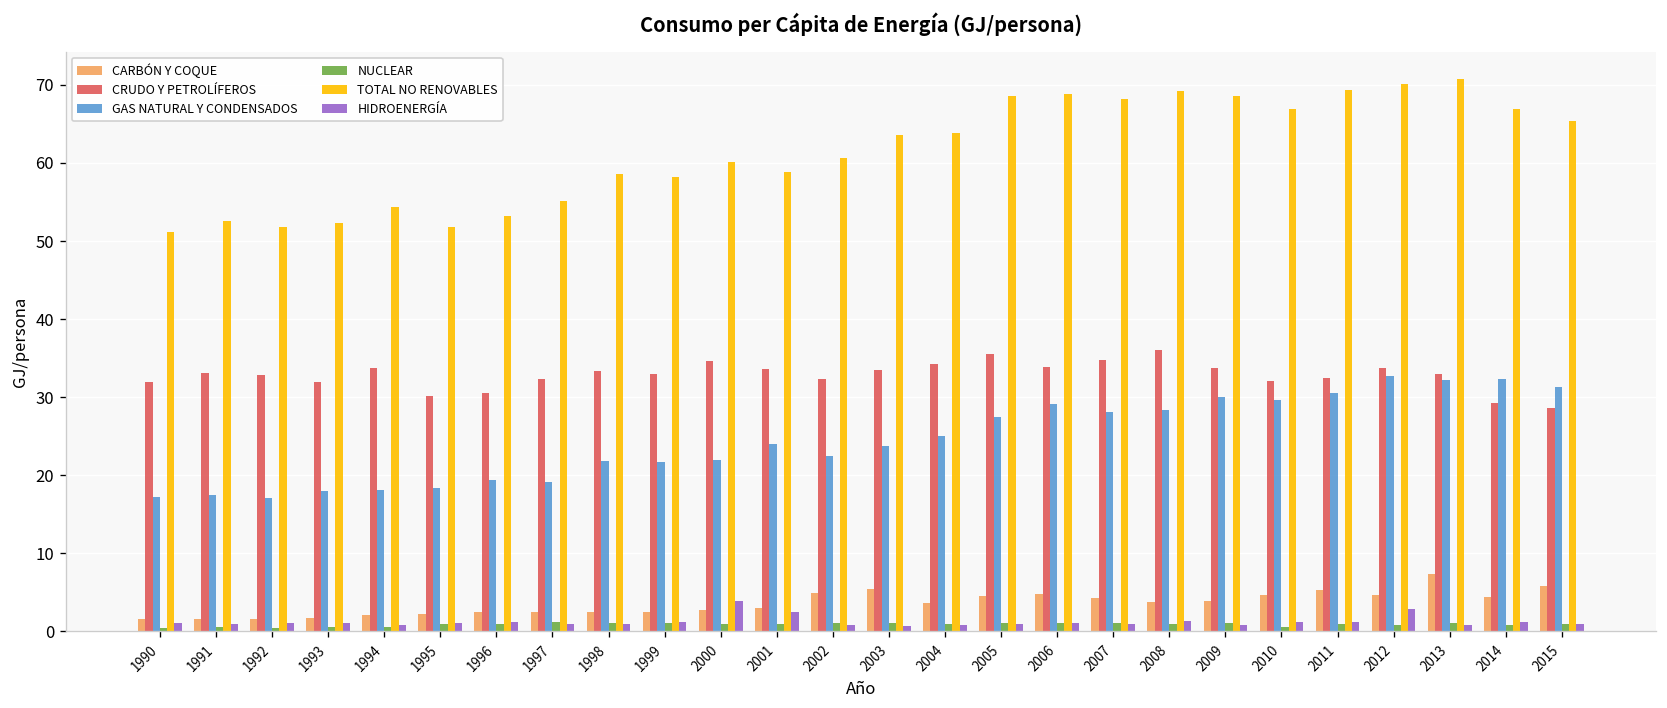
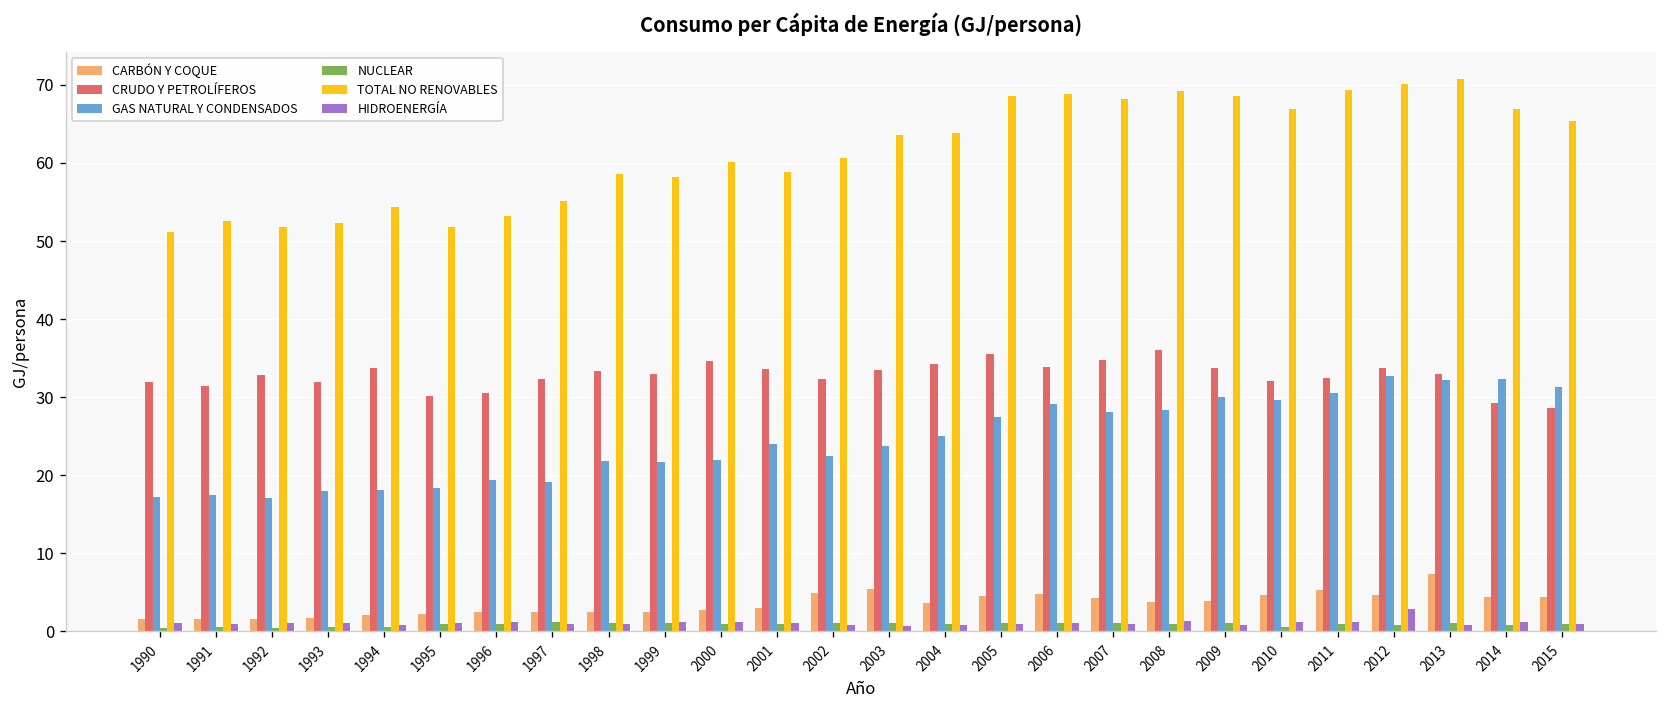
  {
    "CARBÓN Y COQUE": {
      "1990": 2,
      "1991": 2,
      "1992": 2,
      "1993": 2,
      "1994": 2,
      "1995": 2,
      "1996": 3,
      "1997": 2,
      "1998": 2,
      "1999": 3,
      "2000": 3,
      "2001": 3,
      "2002": 5,
      "2003": 5,
      "2004": 4,
      "2005": 4,
      "2006": 5,
      "2007": 4,
      "2008": 4,
      "2009": 4,
      "2010": 5,
      "2011": 5,
      "2012": 5,
      "2013": 7,
      "2014": 4,
-     "2015": 6
+     "2015": 4
    },
    "CRUDO Y PETROLÍFEROS": {
      "1990": 32,
-     "1991": 33,
+     "1991": 31,
      "1992": 33,
      "1993": 32,
      "1994": 34,
      "1995": 30,
      "1996": 30,
      "1997": 32,
      "1998": 33,
      "1999": 33,
      "2000": 35,
      "2001": 34,
      "2002": 32,
      "2003": 33,
      "2004": 34,
      "2005": 36,
      "2006": 34,
      "2007": 35,
      "2008": 36,
      "2009": 34,
      "2010": 32,
      "2011": 32,
      "2012": 34,
      "2013": 33,
      "2014": 29,
      "2015": 29
    },
    "GAS NATURAL Y CONDENSADOS": {
      "1990": 17,
      "1991": 17,
      "1992": 17,
      "1993": 18,
      "1994": 18,
      "1995": 18,
      "1996": 19,
      "1997": 19,
      "1998": 22,
      "1999": 22,
      "2000": 22,
      "2001": 24,
      "2002": 22,
      "2003": 24,
      "2004": 25,
      "2005": 27,
      "2006": 29,
      "2007": 28,
      "2008": 28,
      "2009": 30,
      "2010": 30,
      "2011": 31,
      "2012": 33,
      "2013": 32,
      "2014": 32,
      "2015": 31
    },
    "NUCLEAR": {
      "1991": 1,
      "1992": 0,
      "1993": 1,
      "1994": 1,
      "1995": 1,
      "1996": 1,
      "1997": 1,
      "1998": 1,
      "1999": 1,
      "2000": 1,
      "2001": 1,
      "2002": 1,
      "2003": 1,
      "2004": 1,
      "2005": 1,
      "2006": 1,
      "2007": 1,
      "2008": 1,
      "2009": 1,
      "2010": 1,
      "2011": 1,
      "2012": 1,
      "2013": 1,
      "2014": 1,
      "2015": 1
    },
    "TOTAL NO RENOVABLES": {
      "1990": 51,
      "1991": 53,
      "1992": 52,
      "1993": 52,
      "1994": 54,
      "1995": 52,
      "1996": 53,
      "1997": 55,
      "1998": 59,
      "1999": 58,
      "2000": 60,
      "2001": 59,
      "2002": 61,
      "2003": 64,
      "2004": 64,
      "2005": 69,
      "2006": 69,
      "2007": 68,
      "2008": 69,
      "2009": 69,
      "2010": 67,
      "2011": 69,
      "2012": 70,
      "2013": 71,
      "2014": 67,
      "2015": 65
    },
    "HIDROENERGÍA": {
      "1990": 1,
      "1991": 1,
      "1992": 1,
      "1993": 1,
      "1994": 1,
      "1995": 1,
      "1996": 1,
      "1997": 1,
      "1998": 1,
      "1999": 1,
-     "2000": 4,
-     "2001": 2,
+     "2000": 1,
+     "2001": 1,
      "2002": 1,
      "2003": 1,
      "2004": 1,
      "2005": 1,
      "2006": 1,
      "2007": 1,
      "2008": 1,
      "2009": 1,
      "2010": 1,
      "2011": 1,
      "2012": 3,
      "2013": 1,
      "2014": 1,
      "2015": 1
    }
  }
